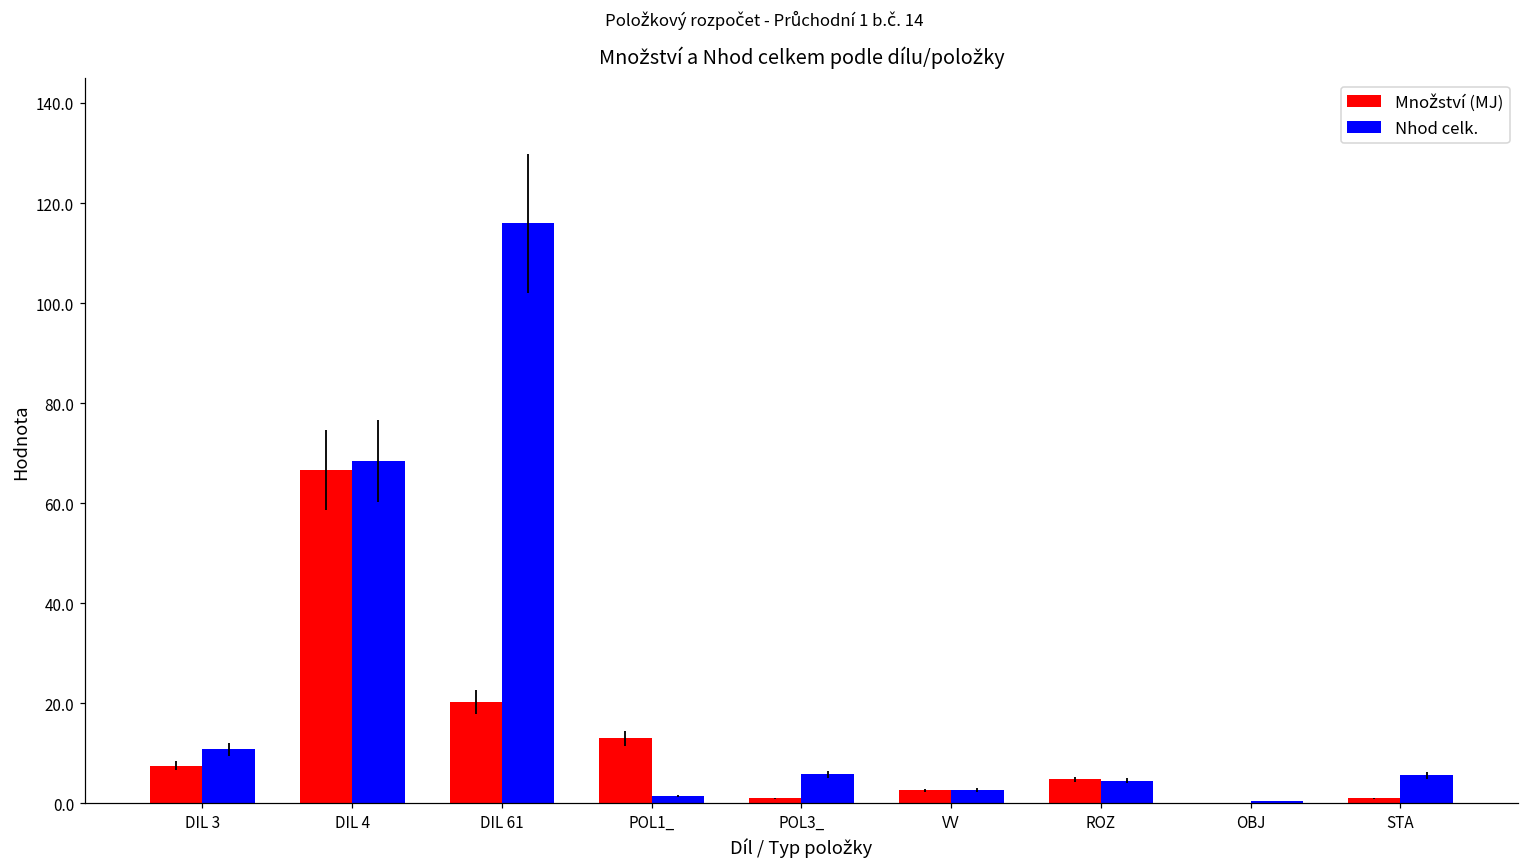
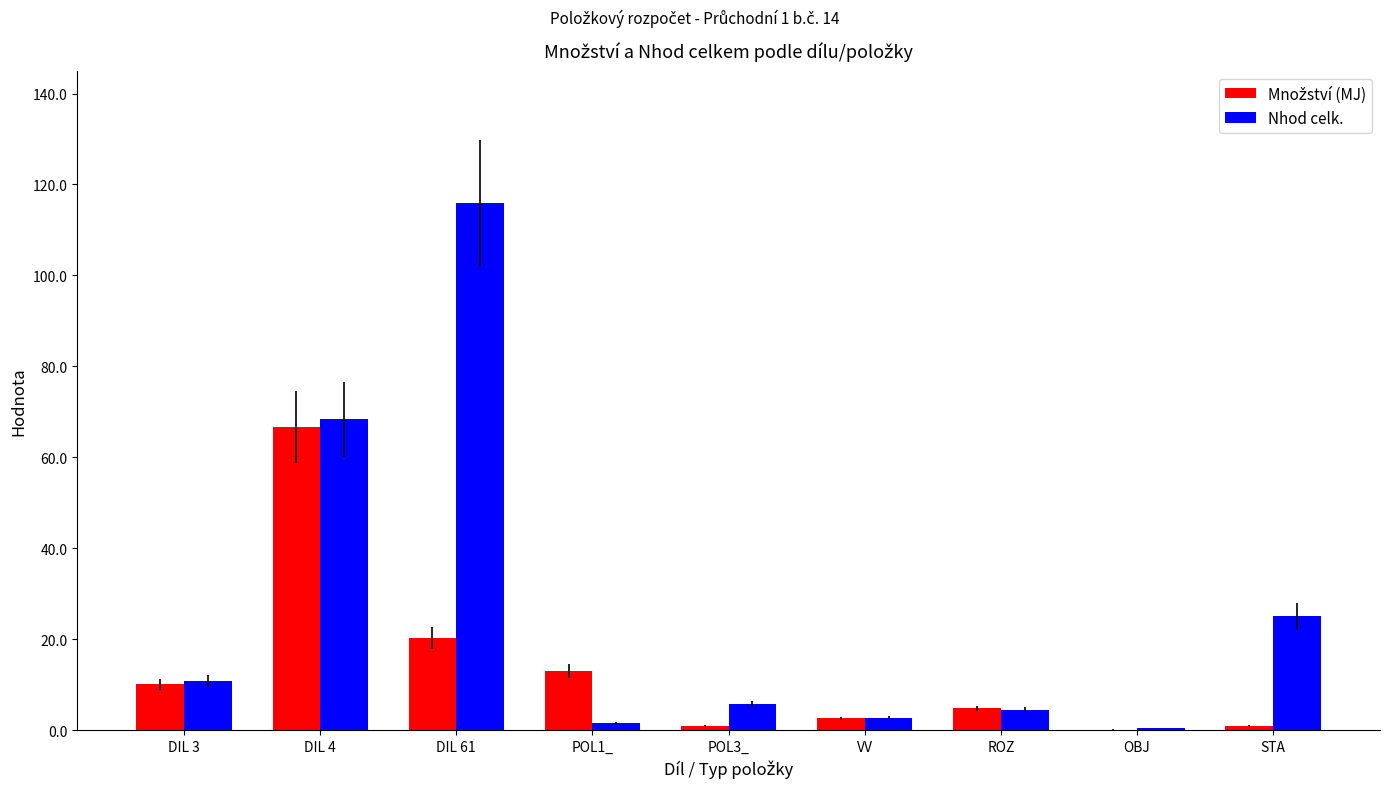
  {
    "Množství (MJ)": {
-     "DIL 3": 8,
+     "DIL 3": 10,
      "DIL 4": 67,
      "DIL 61": 20,
      "POL1_": 13,
      "POL3_": 1,
      "VV": 3,
      "ROZ": 5,
      "STA": 1
    },
    "Nhod celk.": {
      "DIL 3": 11,
      "DIL 4": 68,
      "DIL 61": 116,
      "POL1_": 2,
      "POL3_": 6,
      "VV": 3,
      "ROZ": 5,
-     "STA": 6
+     "STA": 25
    }
  }
